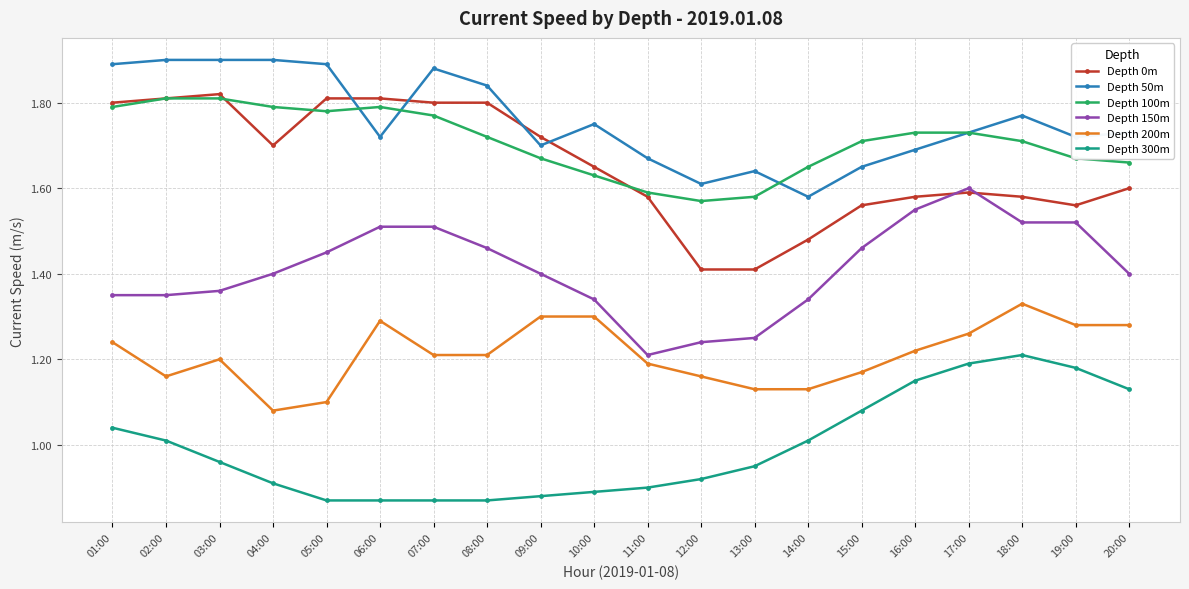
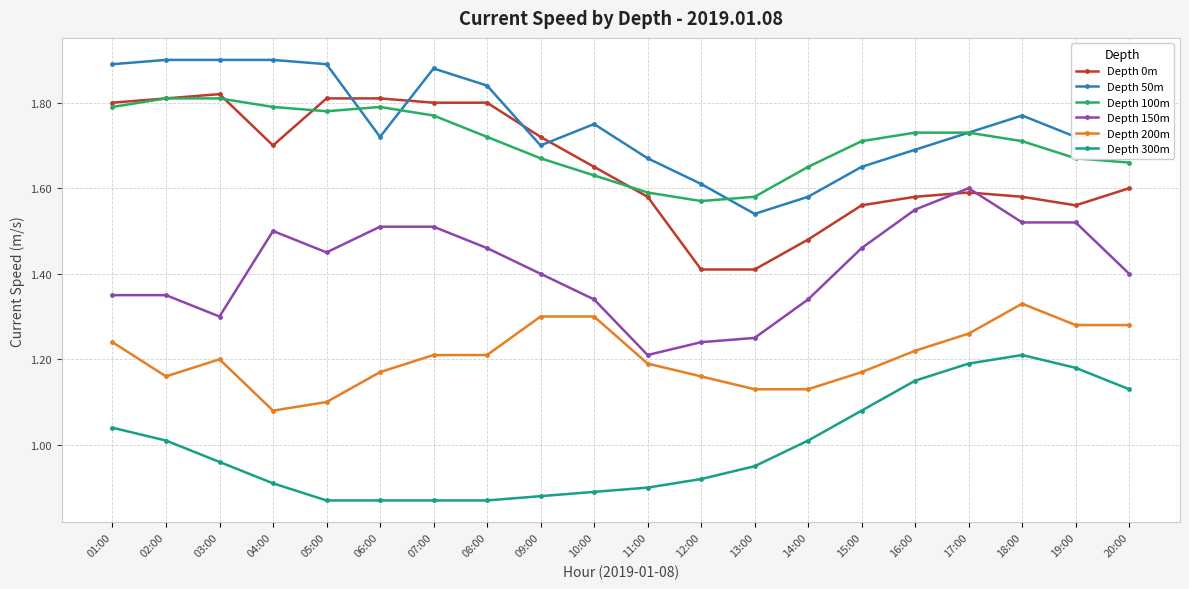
  {
    "Depth 0m": {
      "01:00": 1.80,
      "03:00": 1.82,
      "04:00": 1.70,
      "05:00": 1.81,
      "06:00": 1.81,
      "07:00": 1.80,
      "08:00": 1.80,
      "09:00": 1.72,
      "10:00": 1.65,
      "11:00": 1.58,
      "12:00": 1.41,
      "13:00": 1.41,
      "14:00": 1.48,
      "15:00": 1.56,
      "16:00": 1.58,
      "17:00": 1.59,
      "18:00": 1.58,
      "19:00": 1.56,
      "20:00": 1.60
    },
    "Depth 50m": {
      "01:00": 1.89,
      "02:00": 1.90,
      "03:00": 1.90,
      "04:00": 1.90,
      "05:00": 1.89,
      "06:00": 1.72,
      "07:00": 1.88,
      "08:00": 1.84,
      "09:00": 1.70,
      "10:00": 1.75,
      "11:00": 1.67,
      "12:00": 1.61,
-     "13:00": 1.64,
+     "13:00": 1.54,
      "14:00": 1.58,
      "15:00": 1.65,
      "16:00": 1.69,
      "18:00": 1.77
    },
    "Depth 150m": {
      "01:00": 1.35,
      "02:00": 1.35,
-     "03:00": 1.36,
-     "04:00": 1.4,
+     "03:00": 1.30,
+     "04:00": 1.5,
      "05:00": 1.45,
      "06:00": 1.51,
      "07:00": 1.51,
      "08:00": 1.46,
      "09:00": 1.40,
      "10:00": 1.34,
      "11:00": 1.21,
      "12:00": 1.24,
      "13:00": 1.25,
      "14:00": 1.34,
      "15:00": 1.46,
      "16:00": 1.55,
      "17:00": 1.60,
      "18:00": 1.52,
      "19:00": 1.52,
      "20:00": 1.40
    },
    "Depth 200m": {
      "01:00": 1.24,
      "02:00": 1.16,
      "03:00": 1.20,
      "04:00": 1.08,
      "05:00": 1.10,
-     "06:00": 1.29,
+     "06:00": 1.17,
      "07:00": 1.21,
      "08:00": 1.21,
      "09:00": 1.30,
      "10:00": 1.30,
      "11:00": 1.19,
      "12:00": 1.16,
      "13:00": 1.13,
      "14:00": 1.13,
      "15:00": 1.17,
      "16:00": 1.22,
      "17:00": 1.26,
      "18:00": 1.33,
      "19:00": 1.28,
      "20:00": 1.28
    }
  }
